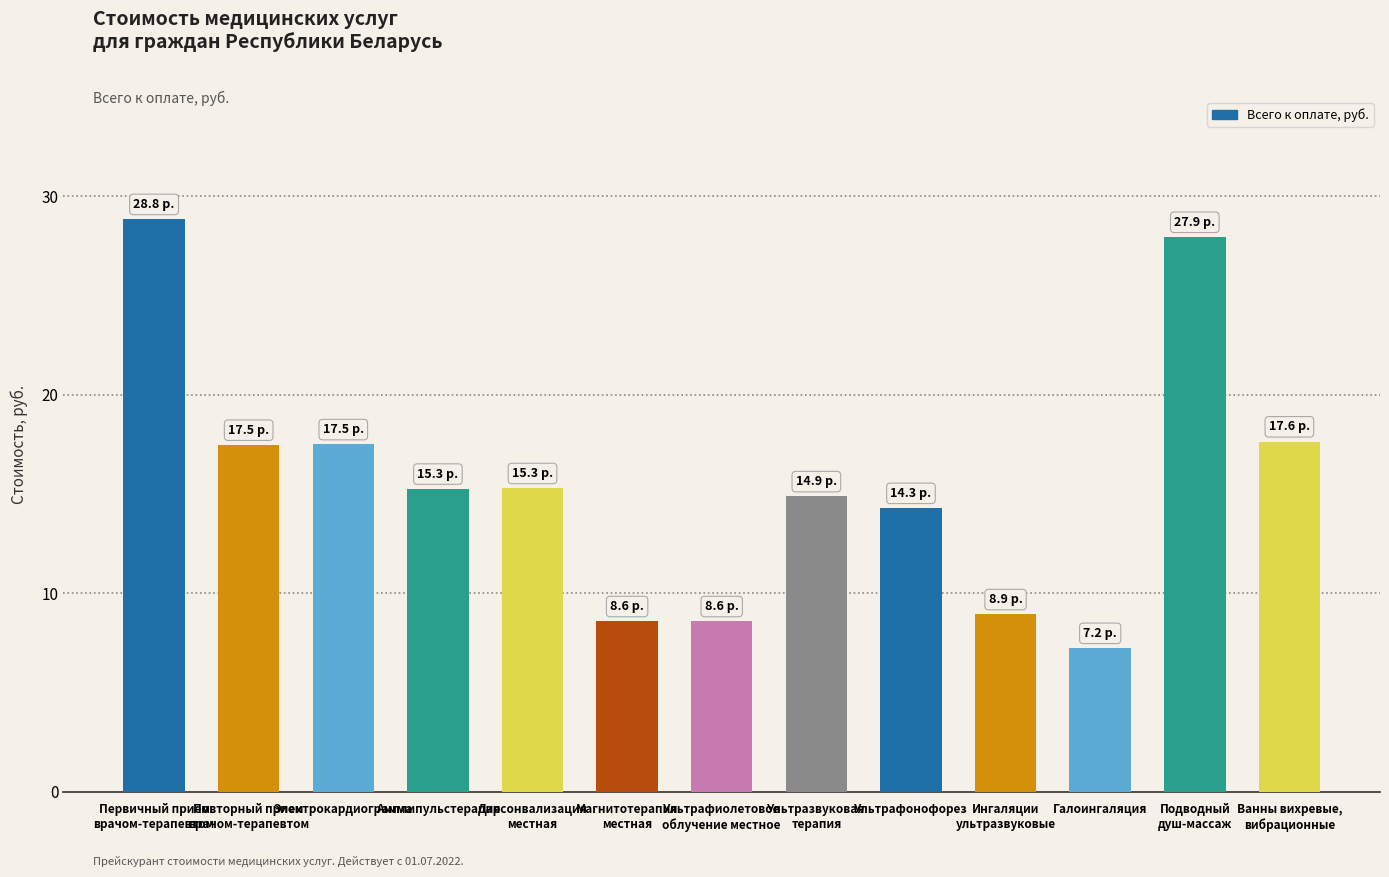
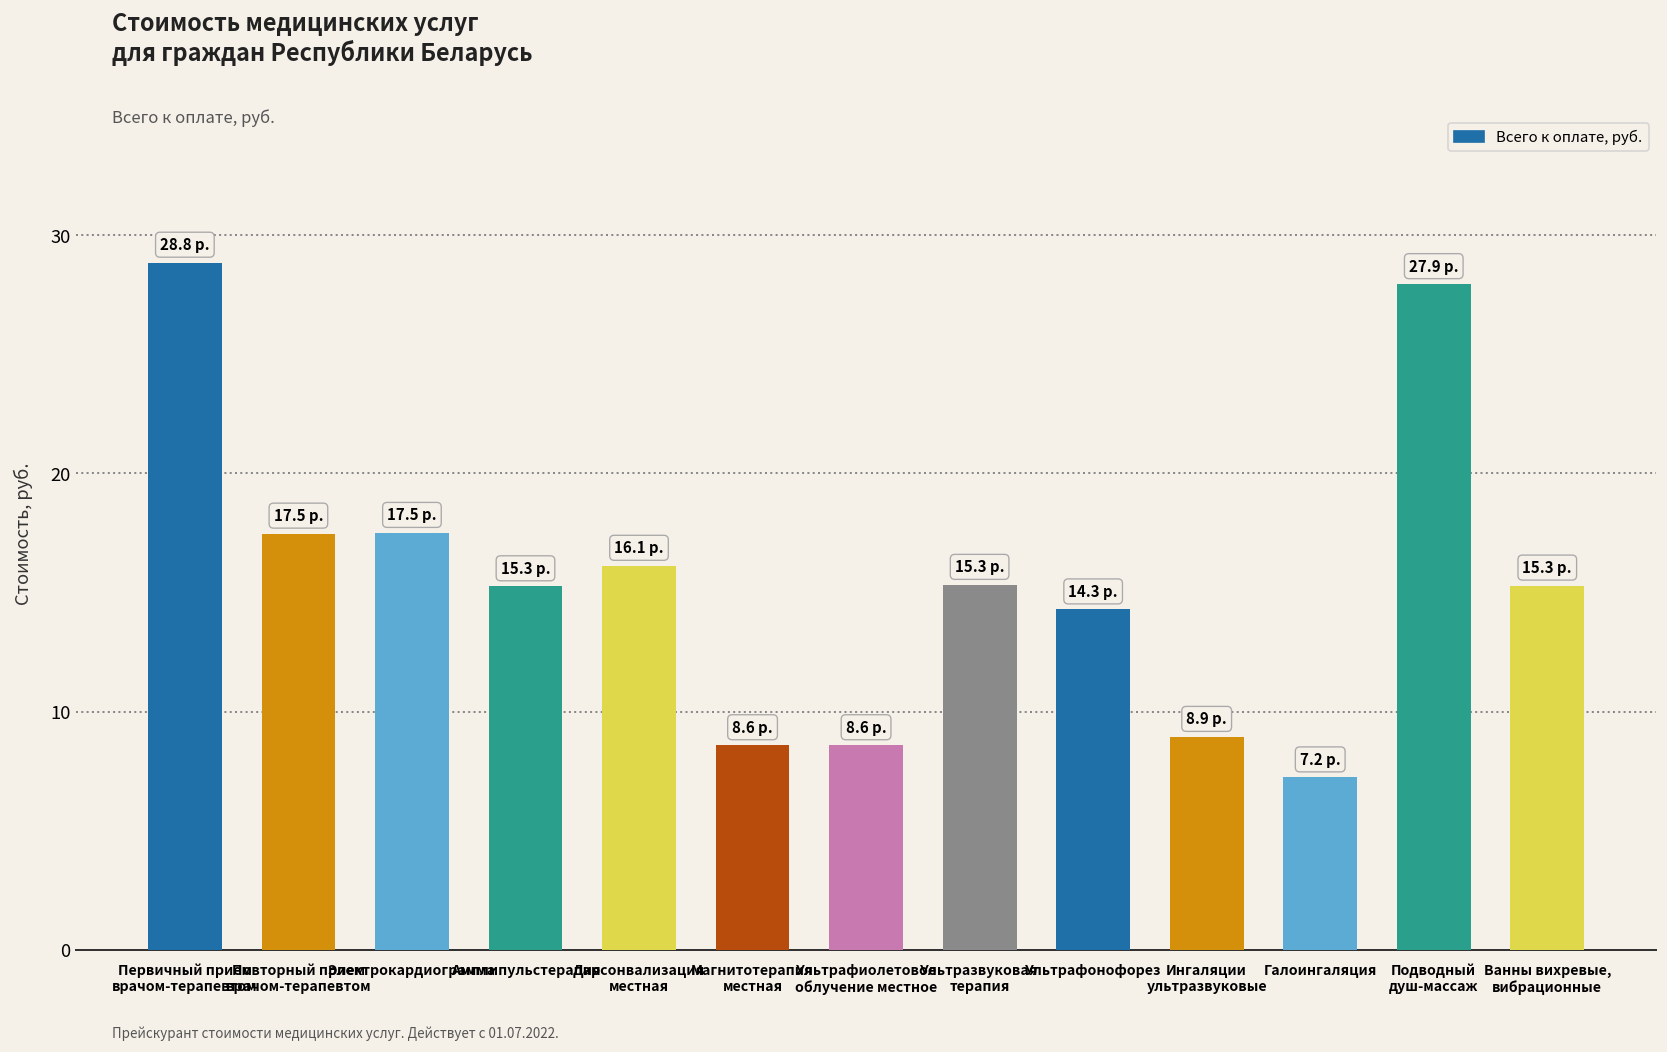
  {
-   "Дарсонвализация местная": 15.3,
-   "Ультразвуковая терапия": 14.9,
-   "Ванны вихревые, вибрационные": 17.6
+   "Дарсонвализация местная": 16.1,
+   "Ультразвуковая терапия": 15.3,
+   "Ванны вихревые, вибрационные": 15.3
  }
